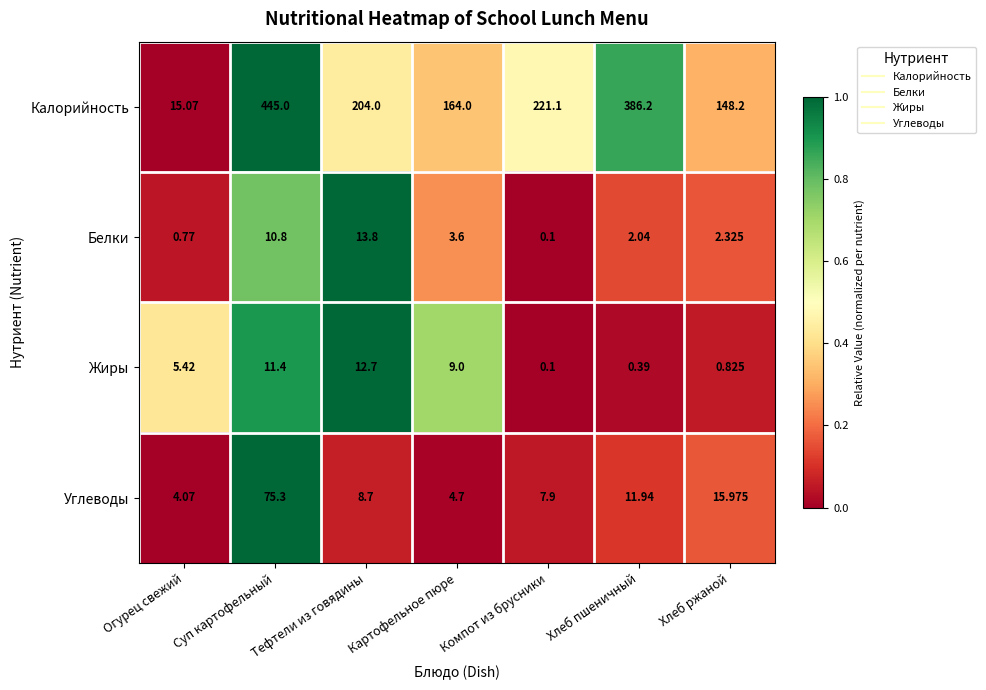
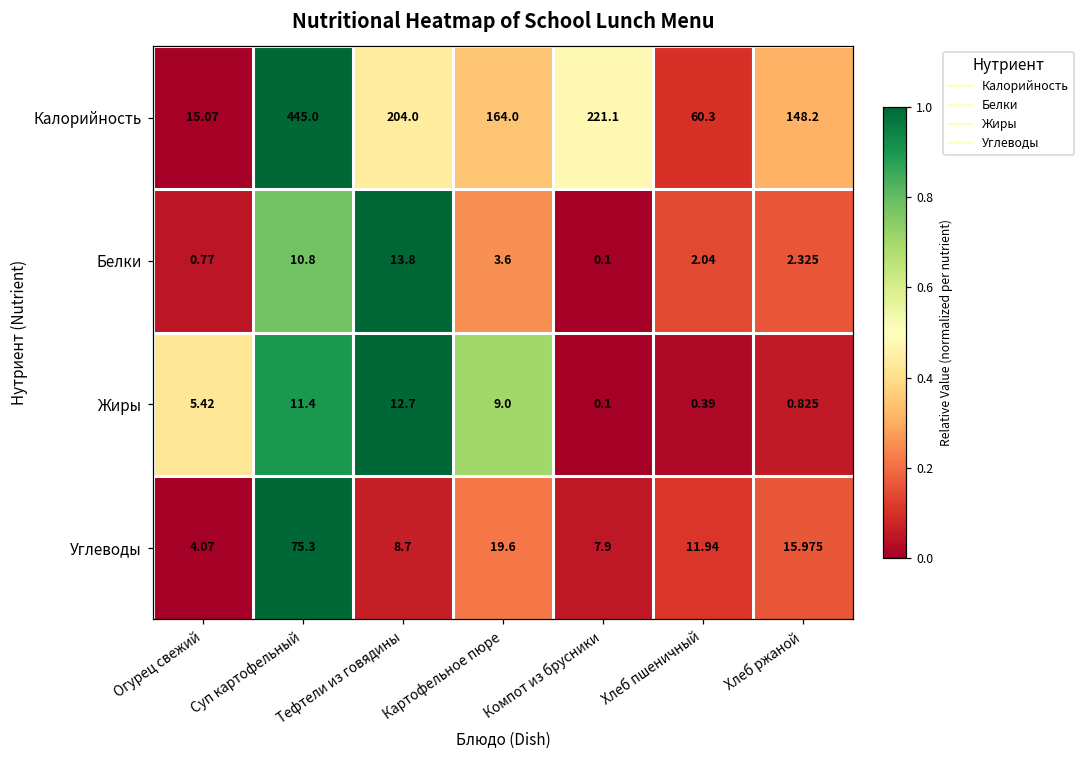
  {
    "Калорийность": {
      "Огурец свежий": 15.07,
      "Суп картофельный": 445.0,
      "Тефтели из говядины": 204.0,
      "Картофельное пюре": 164.0,
      "Компот из брусники": 221.1,
-     "Хлеб пшеничный": 386.2,
+     "Хлеб пшеничный": 60.3,
      "Хлеб ржаной": 148.2
    },
    "Белки": {
      "Огурец свежий": 0.77,
      "Суп картофельный": 10.8,
      "Тефтели из говядины": 13.8,
      "Картофельное пюре": 3.6,
      "Компот из брусники": 0.1,
      "Хлеб пшеничный": 2.04,
      "Хлеб ржаной": 2.325
    },
    "Жиры": {
      "Огурец свежий": 5.42,
      "Суп картофельный": 11.4,
      "Тефтели из говядины": 12.7,
      "Картофельное пюре": 9.0,
      "Компот из брусники": 0.1,
      "Хлеб пшеничный": 0.39,
      "Хлеб ржаной": 0.825
    },
    "Углеводы": {
      "Огурец свежий": 4.07,
      "Суп картофельный": 75.3,
      "Тефтели из говядины": 8.7,
-     "Картофельное пюре": 4.7,
+     "Картофельное пюре": 19.6,
      "Компот из брусники": 7.9,
      "Хлеб пшеничный": 11.94,
      "Хлеб ржаной": 15.975
    }
  }
